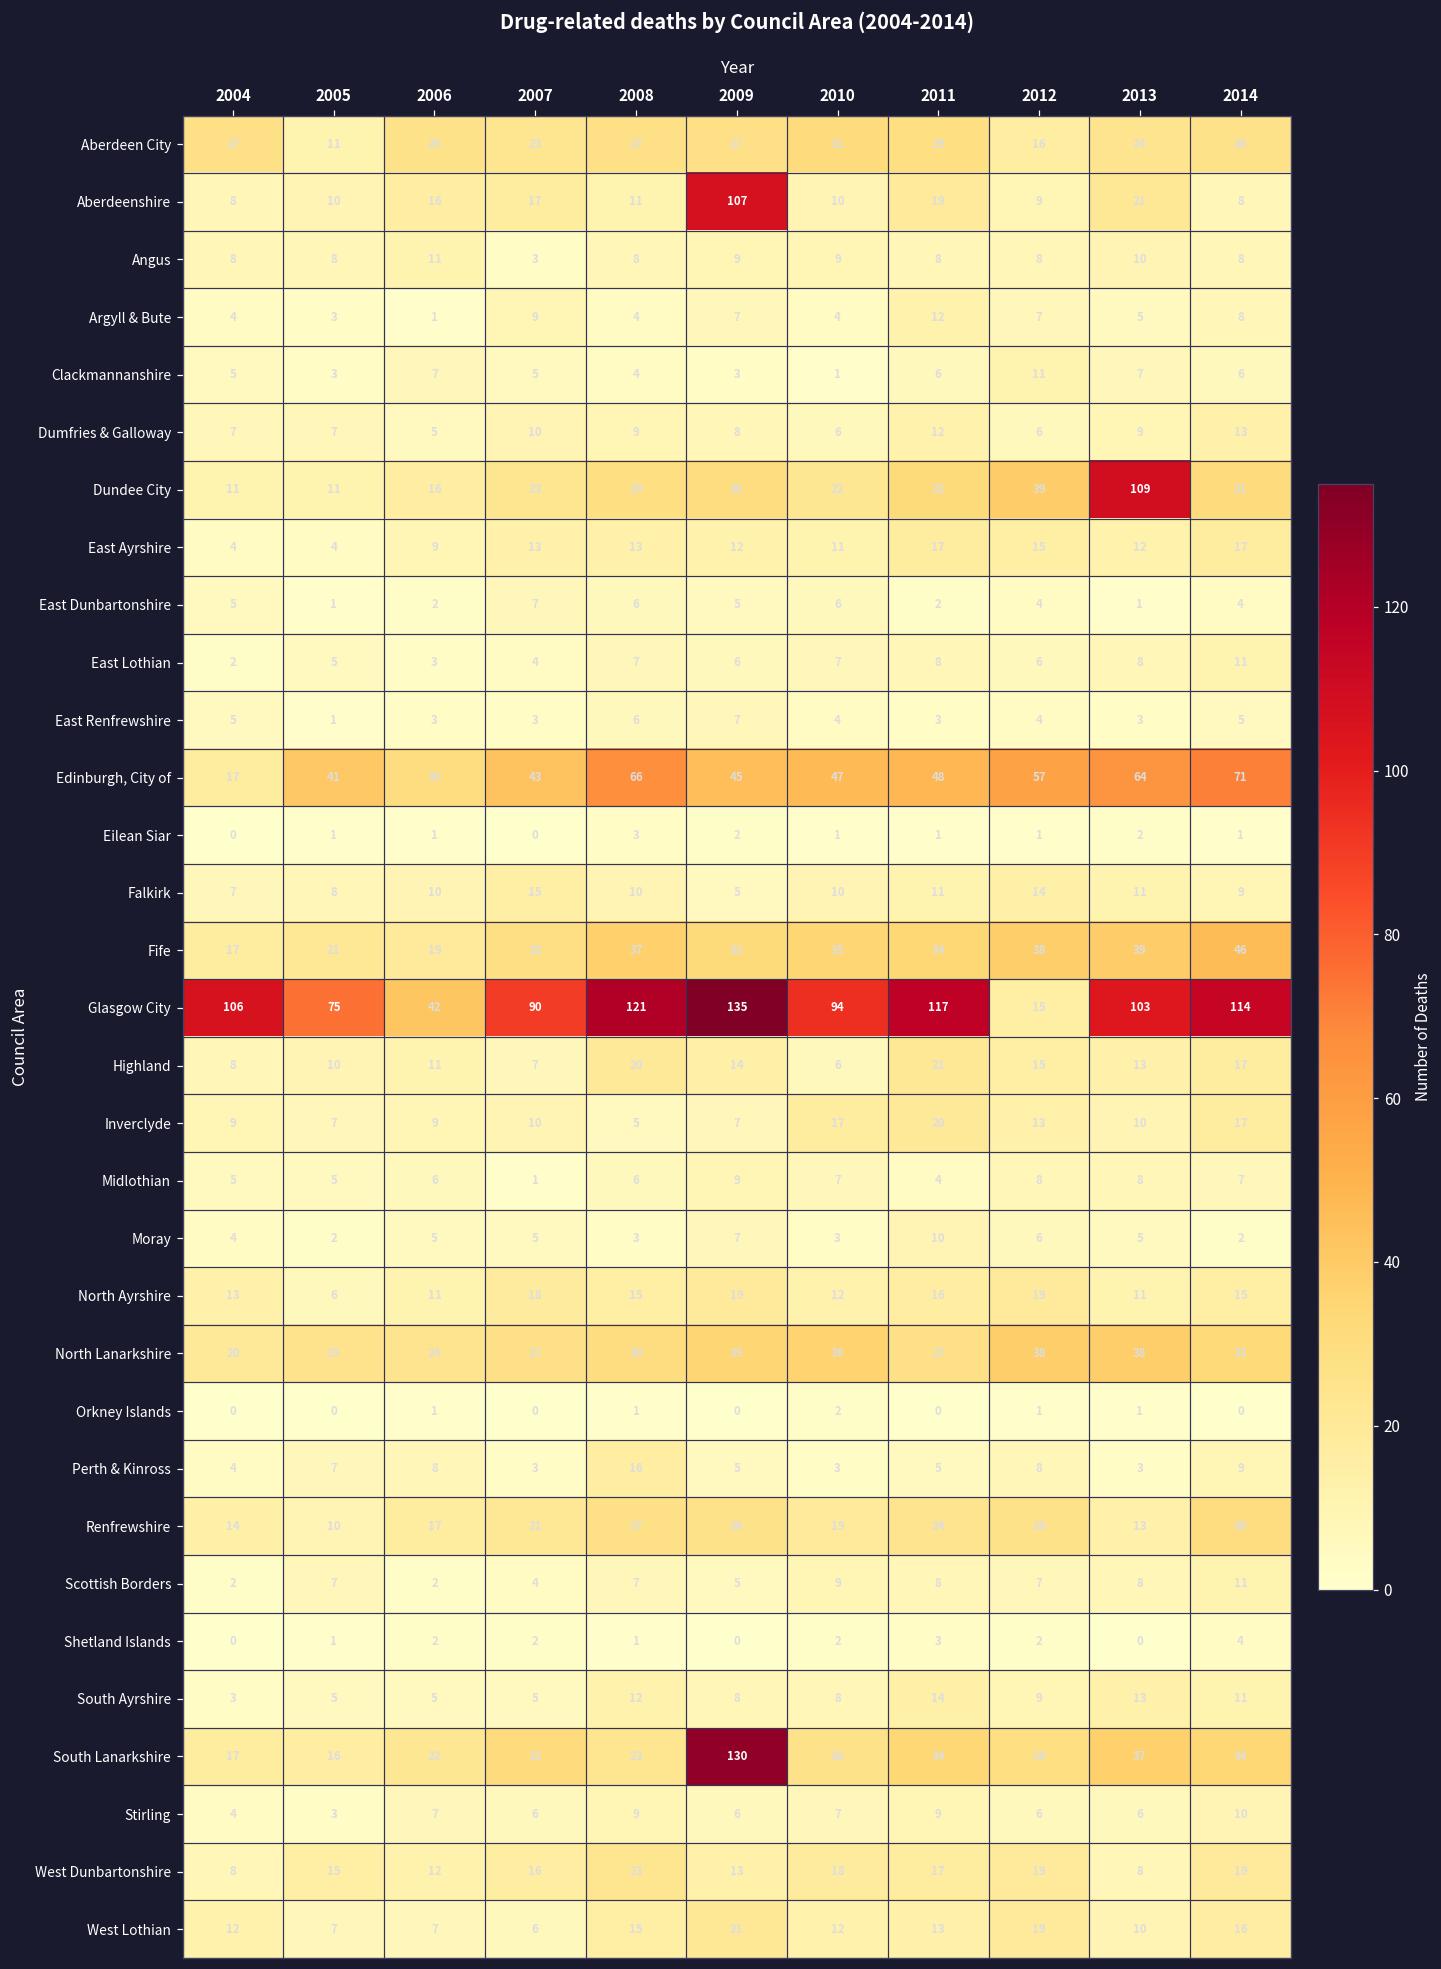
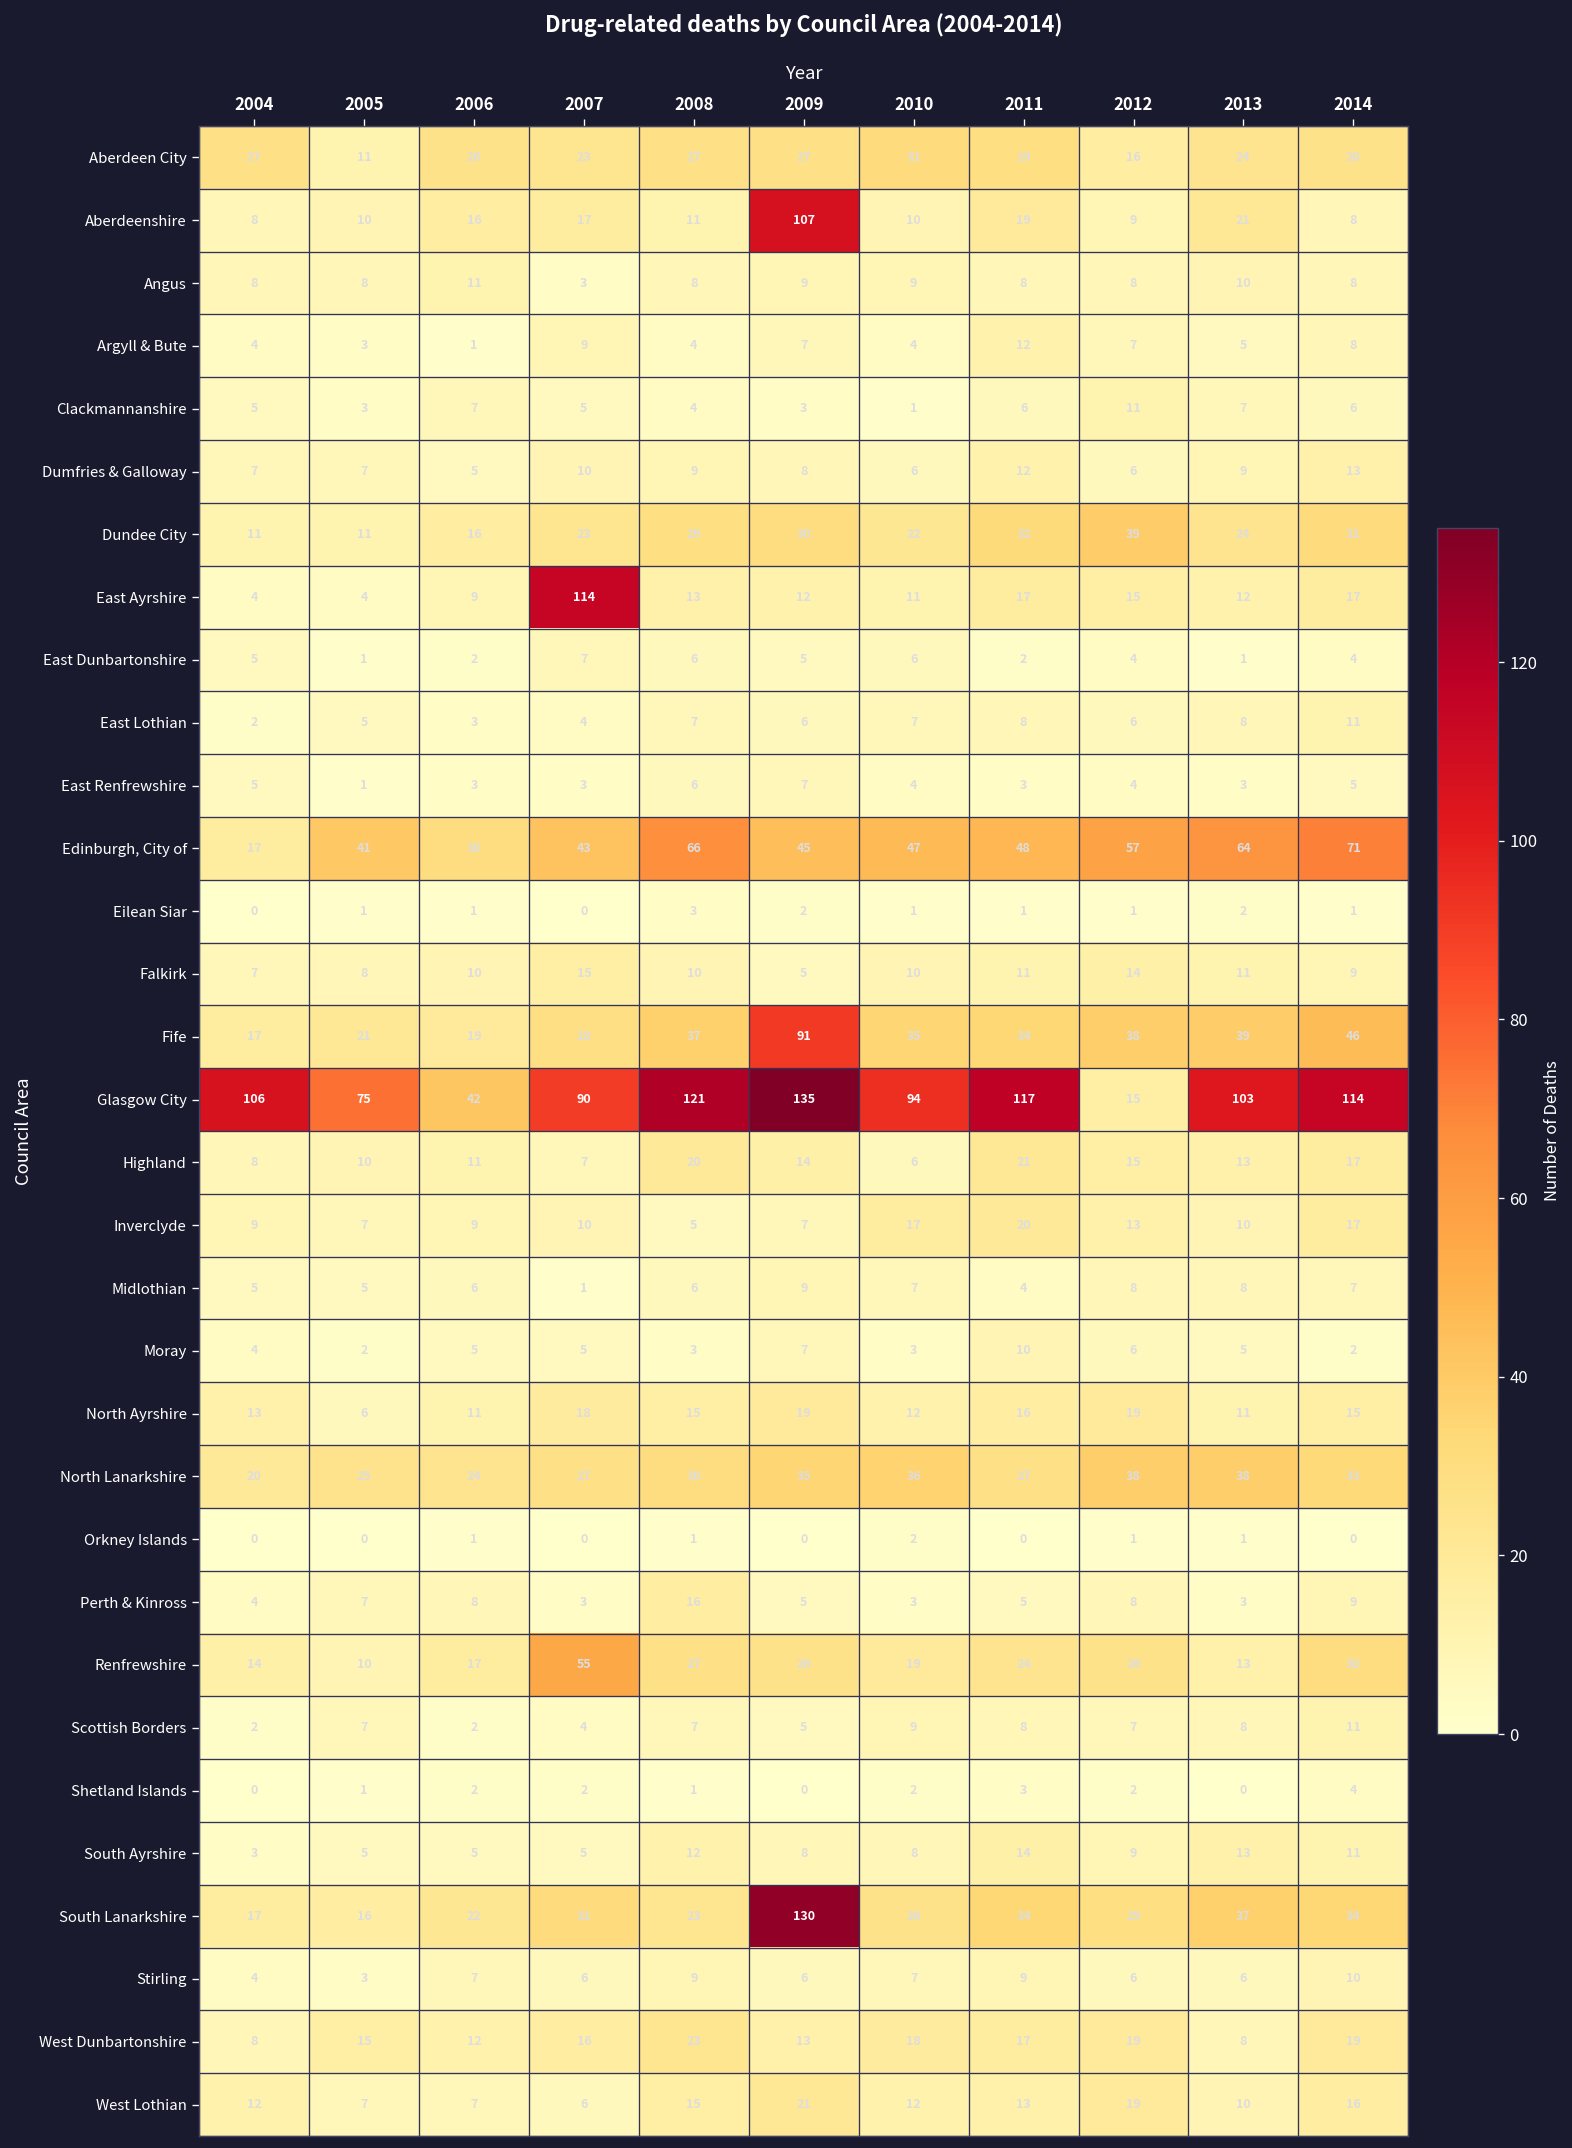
  {
    "Aberdeen City": {
      "2004": 27,
      "2006": 26,
      "2007": 23,
      "2008": 27,
      "2009": 27,
      "2010": 31,
      "2011": 29,
      "2012": 16,
      "2013": 24,
      "2014": 26
    },
    "Aberdeenshire": {
      "2006": 16,
      "2007": 17,
      "2009": 107,
      "2011": 19,
      "2013": 21
    },
    "Argyll & Bute": {
      "2011": 12
    },
    "Dumfries & Galloway": {
      "2011": 12,
      "2014": 13
    },
    "Dundee City": {
      "2006": 16,
      "2007": 23,
      "2008": 29,
      "2009": 30,
      "2010": 22,
      "2011": 32,
      "2012": 39,
-     "2013": 109,
+     "2013": 24,
      "2014": 31
    },
    "East Ayrshire": {
-     "2007": 13,
+     "2007": 114,
      "2008": 13,
      "2009": 12,
      "2011": 17,
      "2012": 15,
      "2013": 12,
      "2014": 17
    },
    "Edinburgh, City of": {
      "2004": 17,
      "2005": 41,
      "2006": 30,
      "2007": 43,
      "2008": 66,
      "2009": 45,
      "2010": 47,
      "2011": 48,
      "2012": 57,
      "2013": 64,
      "2014": 71
    },
    "Falkirk": {
      "2007": 15,
      "2012": 14
    },
    "Fife": {
      "2004": 17,
      "2005": 21,
      "2006": 19,
      "2007": 28,
      "2008": 37,
-     "2009": 32,
+     "2009": 91,
      "2010": 35,
      "2011": 34,
      "2012": 38,
      "2013": 39,
      "2014": 46
    },
    "Glasgow City": {
      "2004": 106,
      "2005": 75,
      "2006": 42,
      "2007": 90,
      "2008": 121,
      "2009": 135,
      "2010": 94,
      "2011": 117,
      "2012": 15,
      "2013": 103,
      "2014": 114
    },
    "Highland": {
      "2008": 20,
      "2009": 14,
      "2011": 21,
      "2012": 15,
      "2013": 13,
      "2014": 17
    },
    "Inverclyde": {
      "2010": 17,
      "2011": 20,
      "2012": 13,
      "2014": 17
    },
    "North Ayrshire": {
      "2004": 13,
      "2007": 18,
      "2008": 15,
      "2009": 19,
      "2010": 12,
      "2011": 16,
      "2012": 19,
      "2014": 15
    },
    "North Lanarkshire": {
      "2004": 20,
      "2005": 25,
      "2006": 24,
      "2007": 27,
      "2008": 30,
      "2009": 35,
      "2010": 36,
      "2011": 27,
      "2012": 38,
      "2013": 38,
      "2014": 33
    },
    "Perth & Kinross": {
      "2008": 16
    },
    "Renfrewshire": {
      "2004": 14,
      "2006": 17,
-     "2007": 21,
+     "2007": 55,
      "2008": 27,
      "2009": 26,
      "2010": 19,
      "2011": 24,
      "2012": 26,
      "2013": 13,
      "2014": 30
    },
    "South Ayrshire": {
      "2008": 12,
      "2011": 14,
      "2013": 13
    },
    "South Lanarkshire": {
      "2004": 17,
      "2005": 16,
      "2006": 22,
      "2007": 31,
      "2008": 23,
      "2009": 130,
      "2010": 26,
      "2011": 34,
      "2012": 29,
      "2013": 37,
      "2014": 34
    },
    "West Dunbartonshire": {
      "2005": 15,
      "2006": 12,
      "2007": 16,
      "2008": 23,
      "2009": 13,
      "2010": 18,
      "2011": 17,
      "2012": 19,
      "2014": 19
    },
    "West Lothian": {
      "2004": 12,
      "2008": 15,
      "2009": 21,
      "2010": 12,
      "2011": 13,
      "2012": 19,
      "2014": 16
    }
  }
